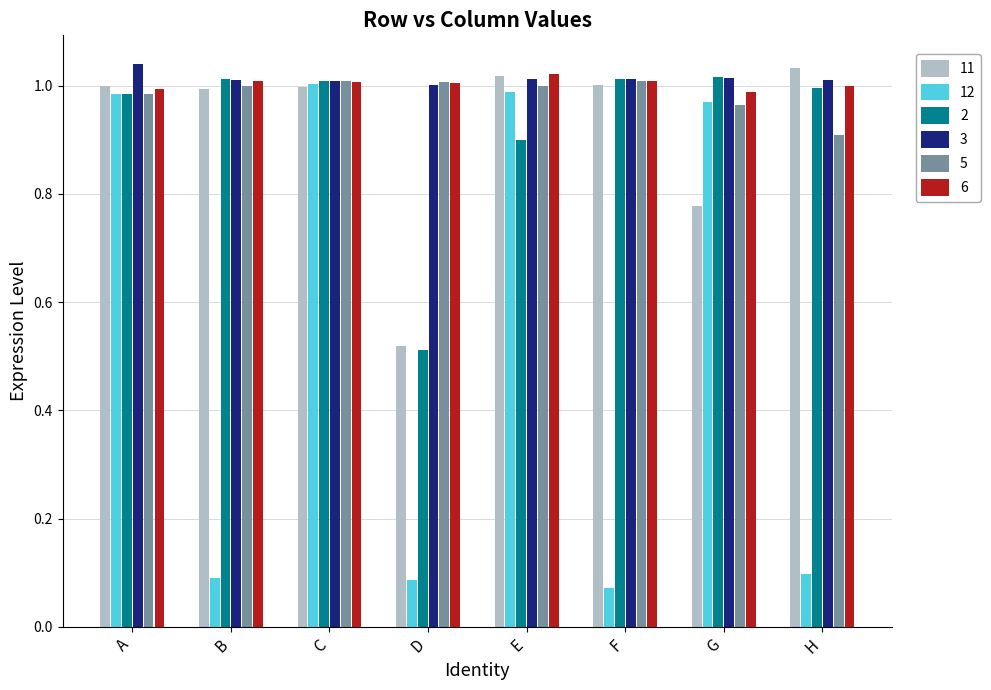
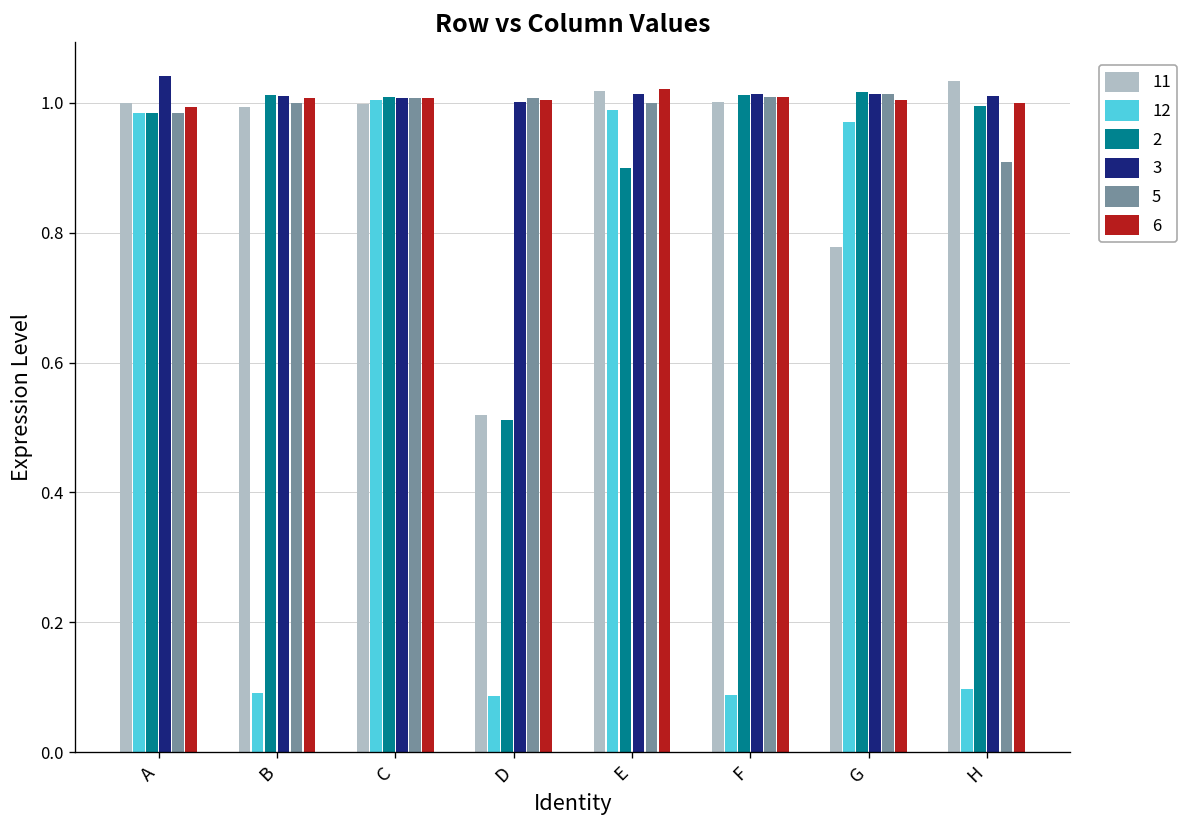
  {
    "11": {
      "A": 1.00,
      "B": 0.99,
      "C": 1.00,
      "D": 0.52,
      "E": 1.02,
      "F": 1.00,
      "G": 0.78,
      "H": 1.03
    },
    "12": {
      "A": 0.99,
      "B": 0.09,
      "C": 1.00,
      "D": 0.09,
      "E": 0.99,
-     "F": 0.07,
+     "F": 0.09,
      "G": 0.97,
      "H": 0.10
    },
    "2": {
      "A": 0.98,
      "B": 1.01,
      "C": 1.01,
      "D": 0.51,
      "E": 0.90,
      "F": 1.01,
      "G": 1.02,
      "H": 1.00
    },
    "3": {
      "A": 1.04,
      "B": 1.01,
      "C": 1.01,
      "D": 1.00,
      "E": 1.01,
      "F": 1.01,
      "G": 1.01,
      "H": 1.01
    },
    "5": {
      "A": 0.99,
      "B": 1.00,
      "C": 1.01,
      "D": 1.01,
      "E": 1.00,
      "F": 1.01,
-     "G": 0.97,
+     "G": 1.01,
      "H": 0.91
    },
    "6": {
      "A": 0.99,
      "B": 1.01,
      "C": 1.01,
      "D": 1.01,
      "E": 1.02,
      "F": 1.01,
-     "G": 0.99,
+     "G": 1.01,
      "H": 1.00
    }
  }
